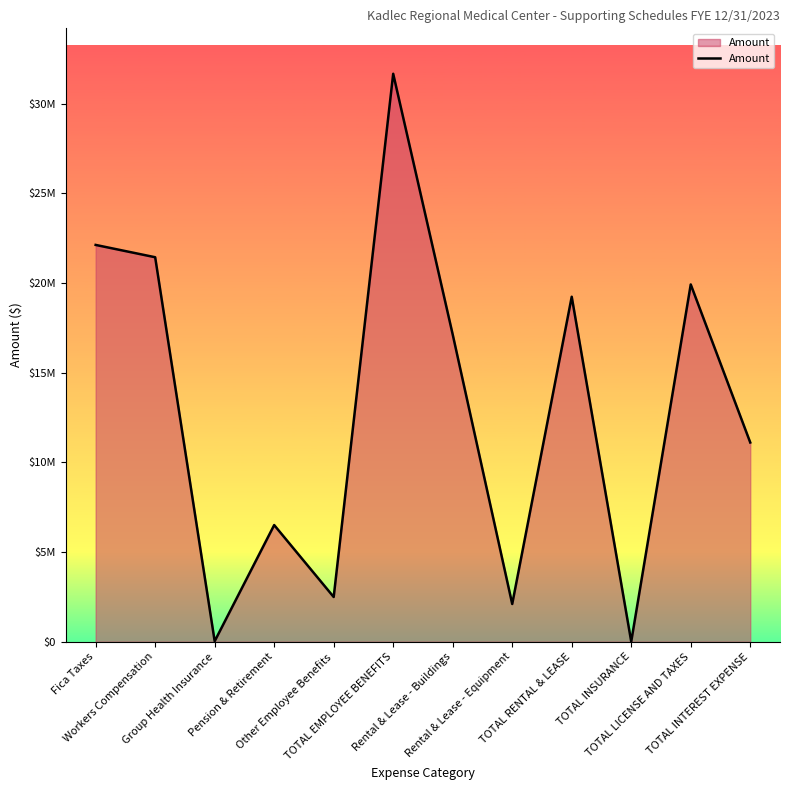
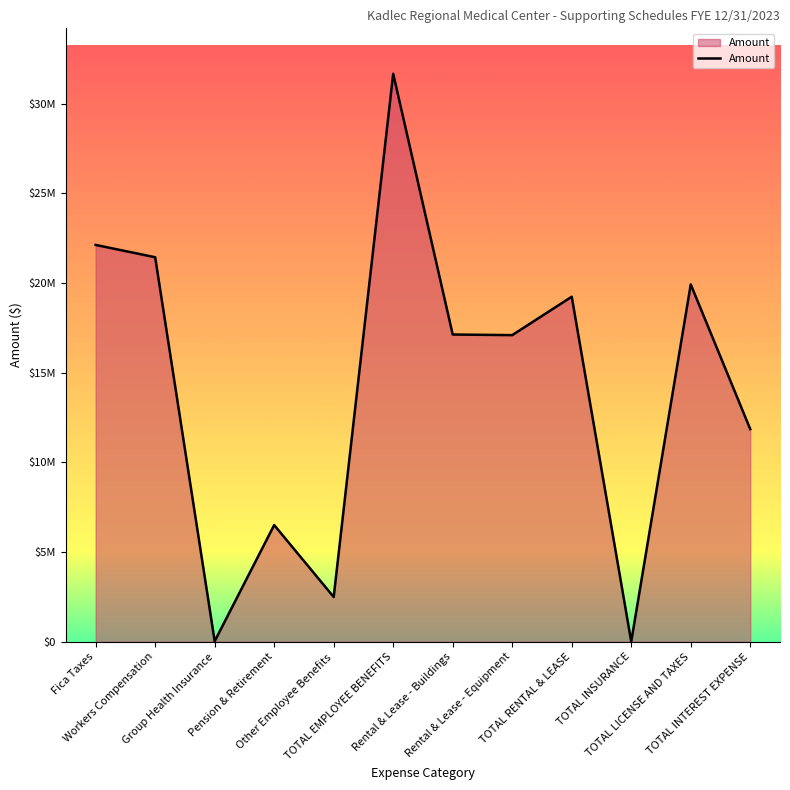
  {
    "Fica Taxes": "$22100000",
    "Workers Compensation": "$21400000",
    "Group Health Insurance": "$0",
    "Pension & Retirement": "$6500000",
    "Other Employee Benefits": "$2500000",
    "TOTAL EMPLOYEE BENEFITS": "$31700000",
    "Rental & Lease - Buildings": "$17100000",
-   "Rental & Lease - Equipment": "$2100000",
+   "Rental & Lease - Equipment": "$17100000",
    "TOTAL RENTAL & LEASE": "$19200000",
    "TOTAL INSURANCE": "$0",
    "TOTAL LICENSE AND TAXES": "$19900000",
-   "TOTAL INTEREST EXPENSE": "$11100000"
+   "TOTAL INTEREST EXPENSE": "$11900000"
  }
